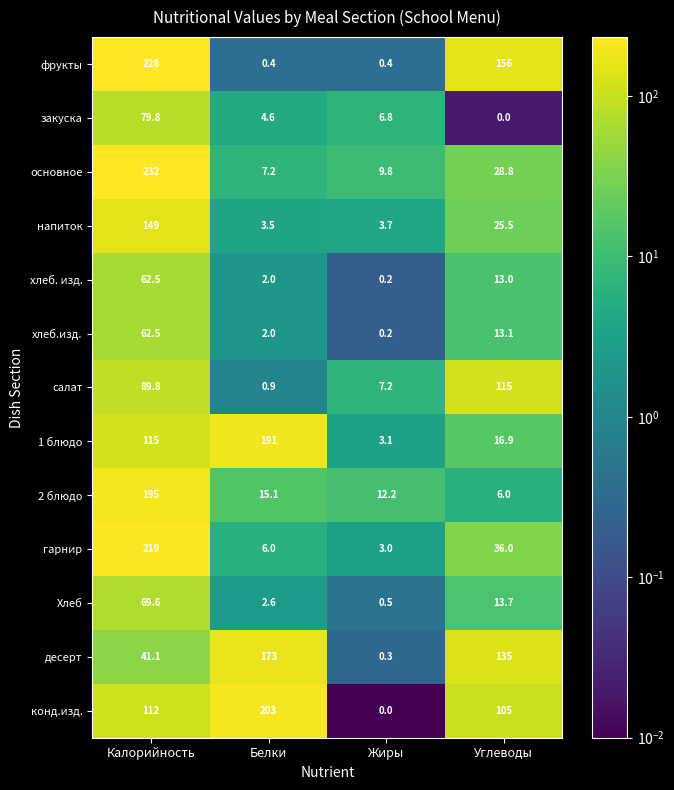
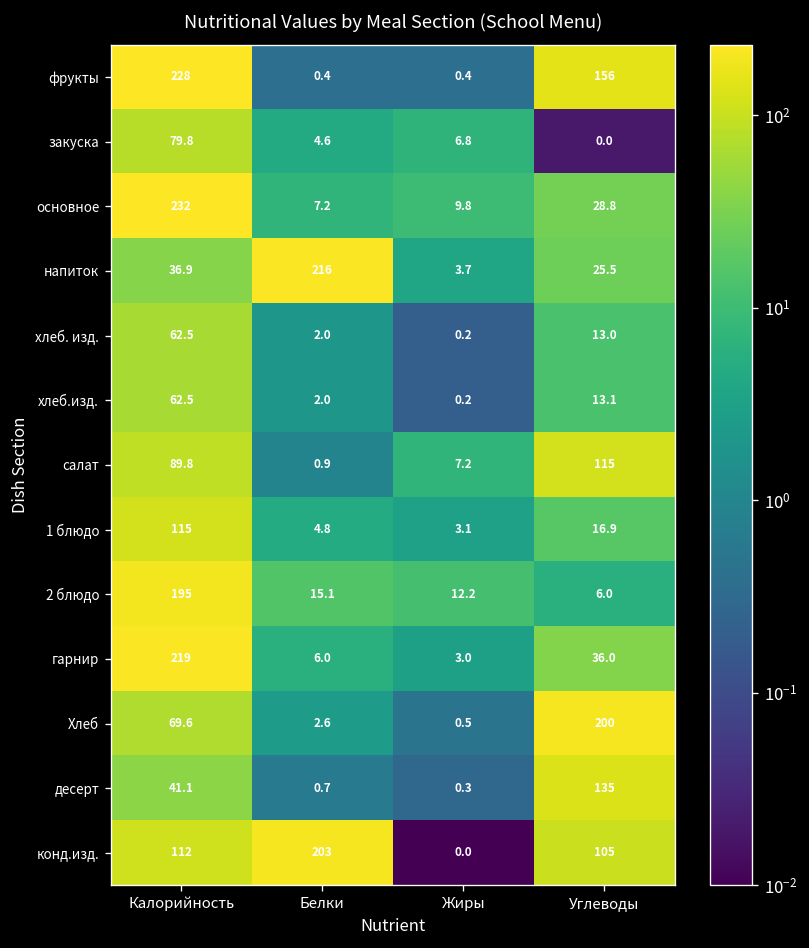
  {
    "фрукты": {
      "Калорийность": 228,
      "Белки": 0.4,
      "Жиры": 0.4,
      "Углеводы": 156
    },
    "закуска": {
      "Калорийность": 79.8,
      "Белки": 4.6,
      "Жиры": 6.8,
      "Углеводы": 0.0
    },
    "основное": {
      "Калорийность": 232,
      "Белки": 7.2,
      "Жиры": 9.8,
      "Углеводы": 28.8
    },
    "напиток": {
-     "Калорийность": 149,
-     "Белки": 3.5,
+     "Калорийность": 36.9,
+     "Белки": 216,
      "Жиры": 3.7,
      "Углеводы": 25.5
    },
    "хлеб. изд.": {
      "Калорийность": 62.5,
      "Белки": 2.0,
      "Жиры": 0.2,
      "Углеводы": 13.0
    },
    "хлеб.изд.": {
      "Калорийность": 62.5,
      "Белки": 2.0,
      "Жиры": 0.2,
      "Углеводы": 13.1
    },
    "салат": {
      "Калорийность": 89.8,
      "Белки": 0.9,
      "Жиры": 7.2,
      "Углеводы": 115
    },
    "1 блюдо": {
      "Калорийность": 115,
-     "Белки": 191,
+     "Белки": 4.8,
      "Жиры": 3.1,
      "Углеводы": 16.9
    },
    "2 блюдо": {
      "Калорийность": 195,
      "Белки": 15.1,
      "Жиры": 12.2,
      "Углеводы": 6.0
    },
    "гарнир": {
      "Калорийность": 219,
      "Белки": 6.0,
      "Жиры": 3.0,
      "Углеводы": 36.0
    },
    "Хлеб": {
      "Калорийность": 69.6,
      "Белки": 2.6,
      "Жиры": 0.5,
-     "Углеводы": 13.7
+     "Углеводы": 200
    },
    "десерт": {
      "Калорийность": 41.1,
-     "Белки": 173,
+     "Белки": 0.7,
      "Жиры": 0.3,
      "Углеводы": 135
    },
    "конд.изд.": {
      "Калорийность": 112,
      "Белки": 203,
      "Жиры": 0.0,
      "Углеводы": 105
    }
  }
